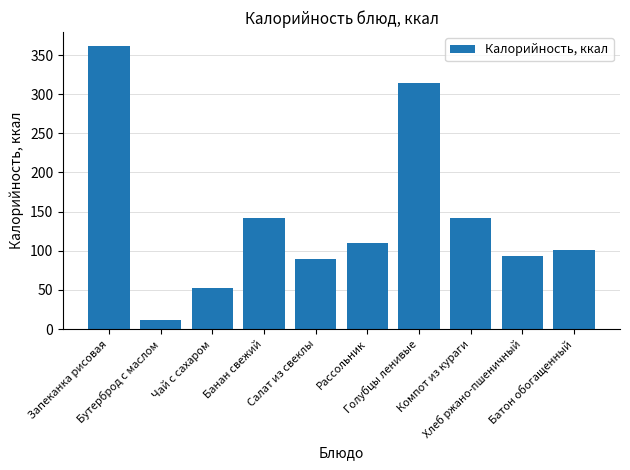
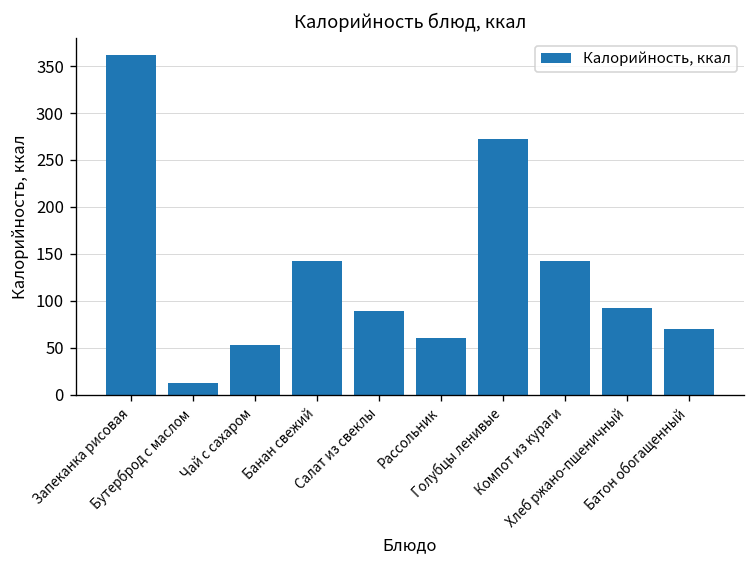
  {
    "Запеканка рисовая": 360,
    "Бутерброд с маслом": 10,
    "Чай с сахаром": 50,
    "Банан свежий": 140,
    "Салат из свеклы": 90,
-   "Рассольник": 110,
-   "Голубцы ленивые": 310,
+   "Рассольник": 60,
+   "Голубцы ленивые": 270,
    "Компот из кураги": 140,
    "Хлеб ржано-пшеничный": 90,
-   "Батон обогащенный": 100
+   "Батон обогащенный": 70
  }
